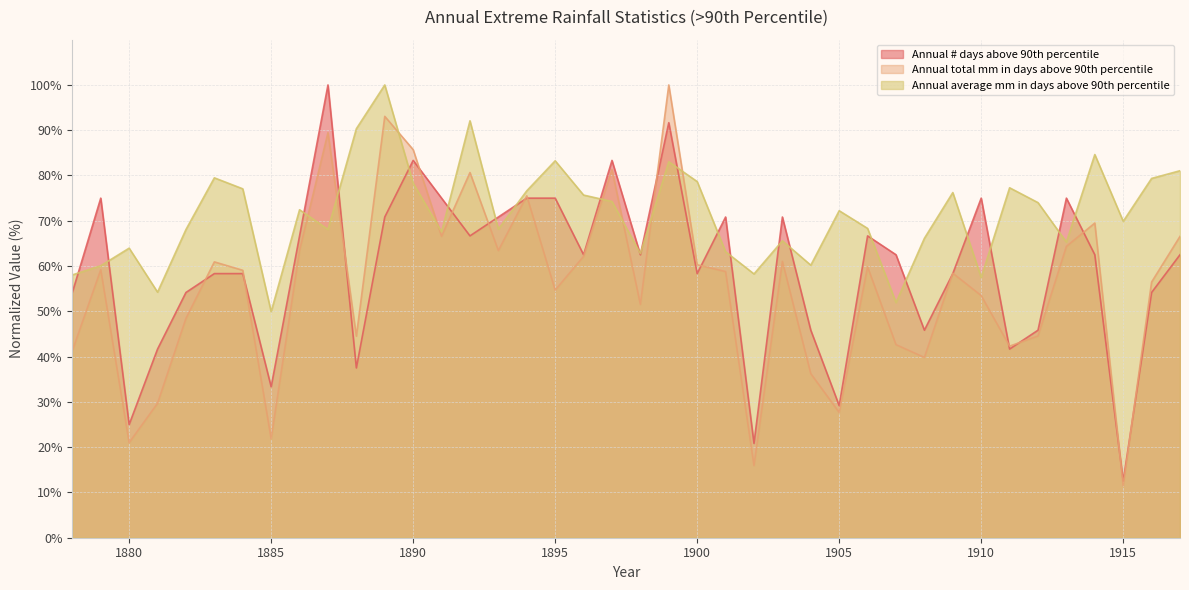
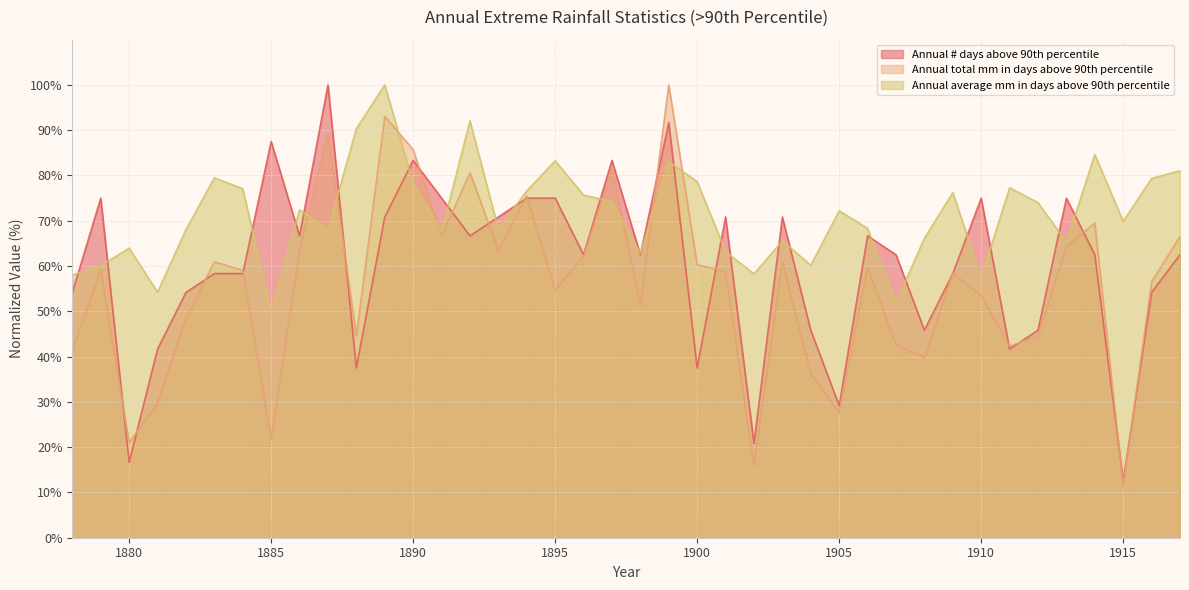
  {
    "Annual # days above 90th percentile": {
-     "1880": "25%",
-     "1885": "33%",
+     "1880": "17%",
+     "1885": "88%",
      "1890": "83%",
      "1895": "75%",
-     "1900": "58%",
+     "1900": "38%",
      "1905": "29%",
      "1910": "75%",
      "1915": "13%"
    }
  }
